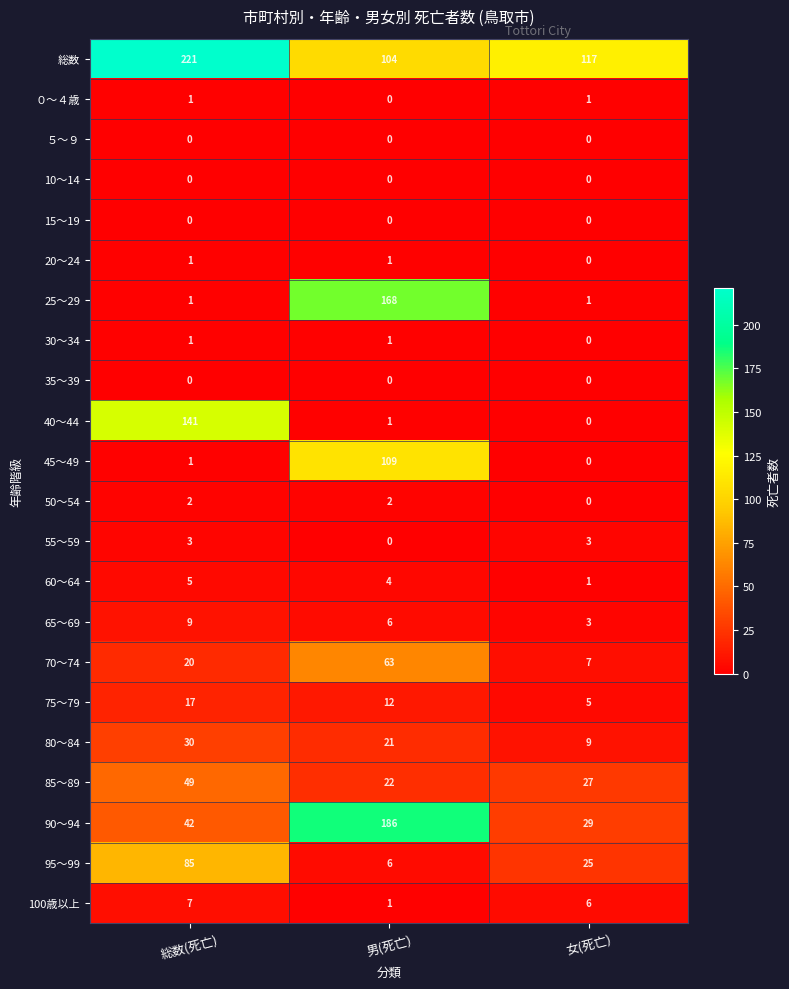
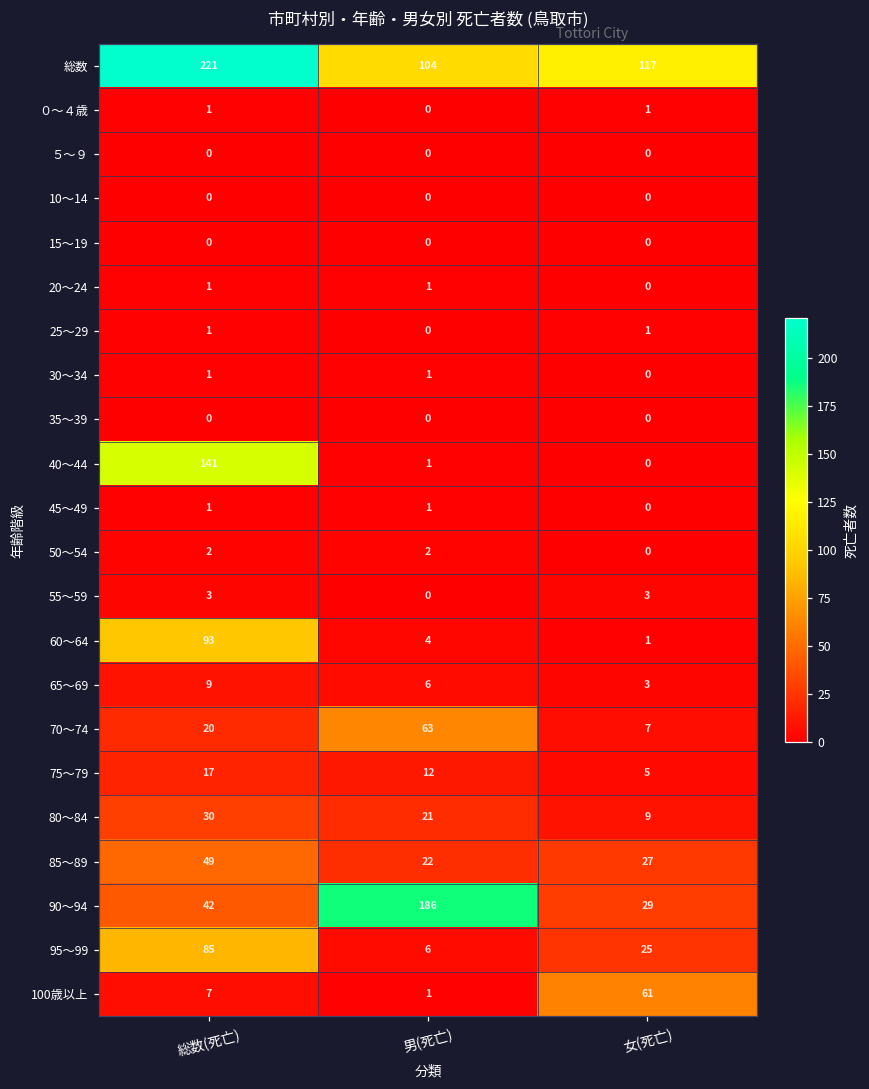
  {
    "総数": {
      "総数(死亡)": 221,
      "男(死亡)": 104,
      "女(死亡)": 117
    },
    "０～４歳": {
      "総数(死亡)": 1,
      "男(死亡)": 0,
      "女(死亡)": 1
    },
    "５～９": {
      "総数(死亡)": 0,
      "男(死亡)": 0,
      "女(死亡)": 0
    },
    "10～14": {
      "総数(死亡)": 0,
      "男(死亡)": 0,
      "女(死亡)": 0
    },
    "15～19": {
      "総数(死亡)": 0,
      "男(死亡)": 0,
      "女(死亡)": 0
    },
    "20～24": {
      "総数(死亡)": 1,
      "男(死亡)": 1,
      "女(死亡)": 0
    },
    "25～29": {
      "総数(死亡)": 1,
-     "男(死亡)": 168,
+     "男(死亡)": 0,
      "女(死亡)": 1
    },
    "30～34": {
      "総数(死亡)": 1,
      "男(死亡)": 1,
      "女(死亡)": 0
    },
    "35～39": {
      "総数(死亡)": 0,
      "男(死亡)": 0,
      "女(死亡)": 0
    },
    "40～44": {
      "総数(死亡)": 141,
      "男(死亡)": 1,
      "女(死亡)": 0
    },
    "45～49": {
      "総数(死亡)": 1,
-     "男(死亡)": 109,
+     "男(死亡)": 1,
      "女(死亡)": 0
    },
    "50～54": {
      "総数(死亡)": 2,
      "男(死亡)": 2,
      "女(死亡)": 0
    },
    "55～59": {
      "総数(死亡)": 3,
      "男(死亡)": 0,
      "女(死亡)": 3
    },
    "60～64": {
-     "総数(死亡)": 5,
+     "総数(死亡)": 93,
      "男(死亡)": 4,
      "女(死亡)": 1
    },
    "65～69": {
      "総数(死亡)": 9,
      "男(死亡)": 6,
      "女(死亡)": 3
    },
    "70～74": {
      "総数(死亡)": 20,
      "男(死亡)": 63,
      "女(死亡)": 7
    },
    "75～79": {
      "総数(死亡)": 17,
      "男(死亡)": 12,
      "女(死亡)": 5
    },
    "80～84": {
      "総数(死亡)": 30,
      "男(死亡)": 21,
      "女(死亡)": 9
    },
    "85～89": {
      "総数(死亡)": 49,
      "男(死亡)": 22,
      "女(死亡)": 27
    },
    "90～94": {
      "総数(死亡)": 42,
      "男(死亡)": 186,
      "女(死亡)": 29
    },
    "95～99": {
      "総数(死亡)": 85,
      "男(死亡)": 6,
      "女(死亡)": 25
    },
    "100歳以上": {
      "総数(死亡)": 7,
      "男(死亡)": 1,
-     "女(死亡)": 6
+     "女(死亡)": 61
    }
  }
